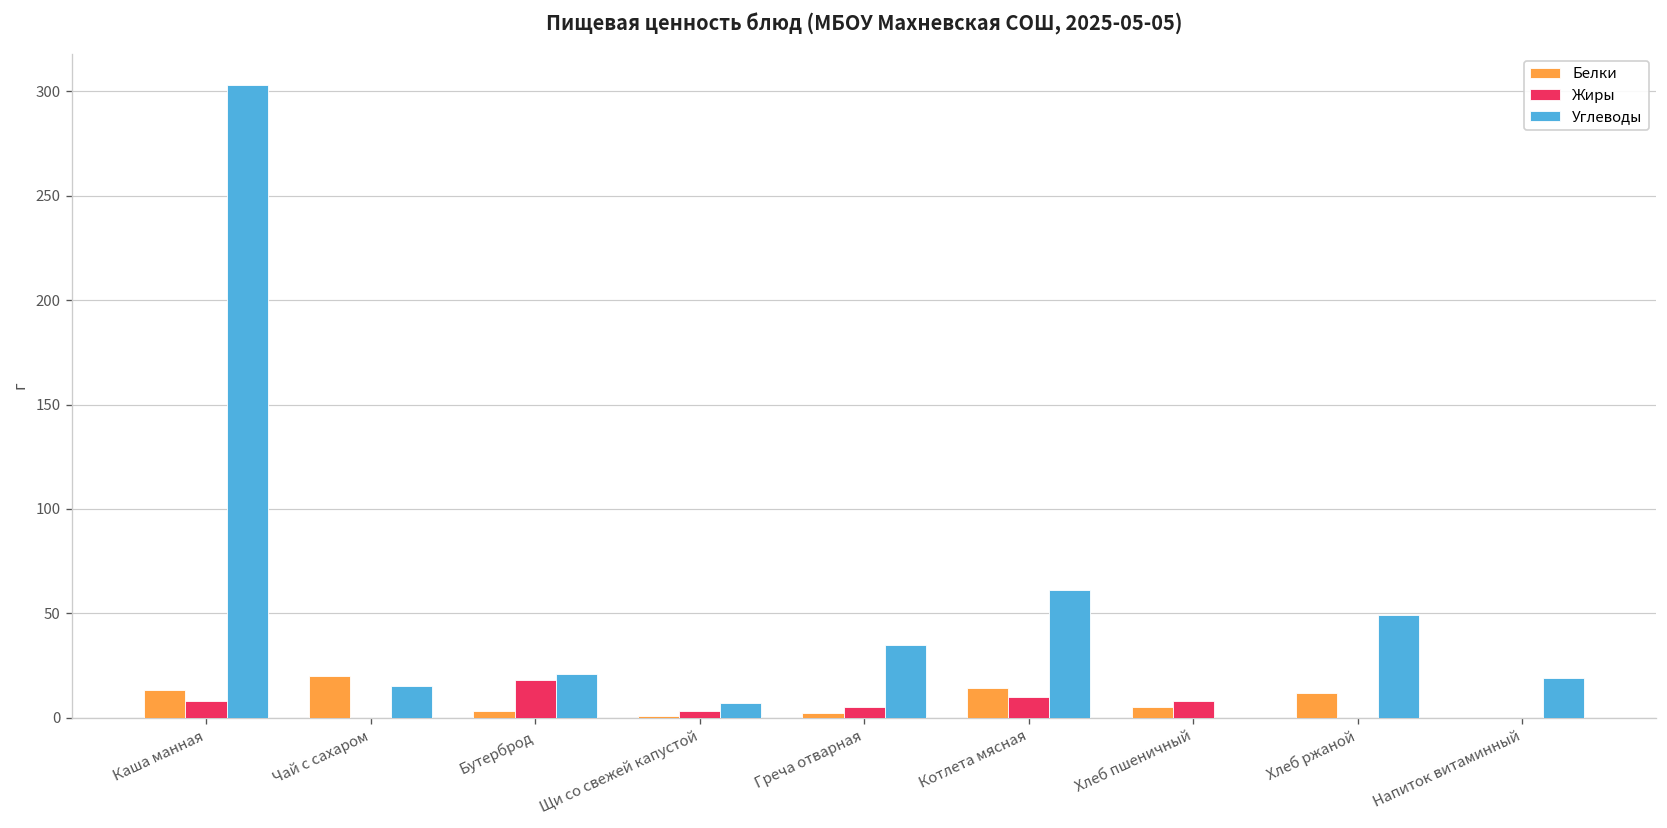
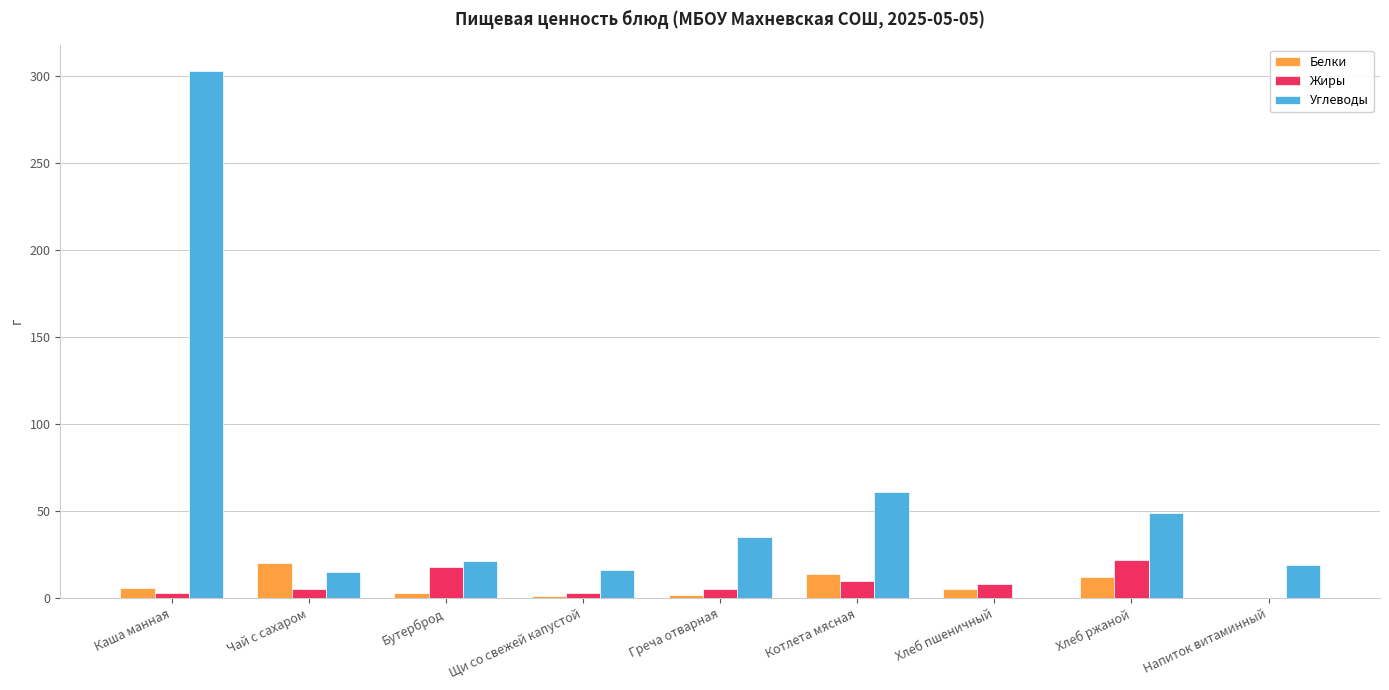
  {
    "Белки": {
-     "Каша манная": 13,
+     "Каша манная": 6,
      "Чай с сахаром": 20,
      "Бутерброд": 3,
      "Греча отварная": 2,
      "Котлета мясная": 14,
      "Хлеб пшеничный": 5,
      "Хлеб ржаной": 12,
      "Напиток витаминный": 0
    },
    "Жиры": {
-     "Каша манная": 8,
-     "Чай с сахаром": 0,
+     "Каша манная": 3,
+     "Чай с сахаром": 5,
      "Бутерброд": 18,
      "Щи со свежей капустой": 3,
      "Греча отварная": 5,
      "Котлета мясная": 10,
      "Хлеб пшеничный": 8,
-     "Хлеб ржаной": 0,
+     "Хлеб ржаной": 22,
      "Напиток витаминный": 0
    },
    "Углеводы": {
      "Каша манная": 303,
      "Чай с сахаром": 15,
      "Бутерброд": 21,
-     "Щи со свежей капустой": 7,
+     "Щи со свежей капустой": 16,
      "Греча отварная": 35,
      "Котлета мясная": 61,
      "Хлеб пшеничный": 0,
      "Хлеб ржаной": 49,
      "Напиток витаминный": 19
    }
  }
